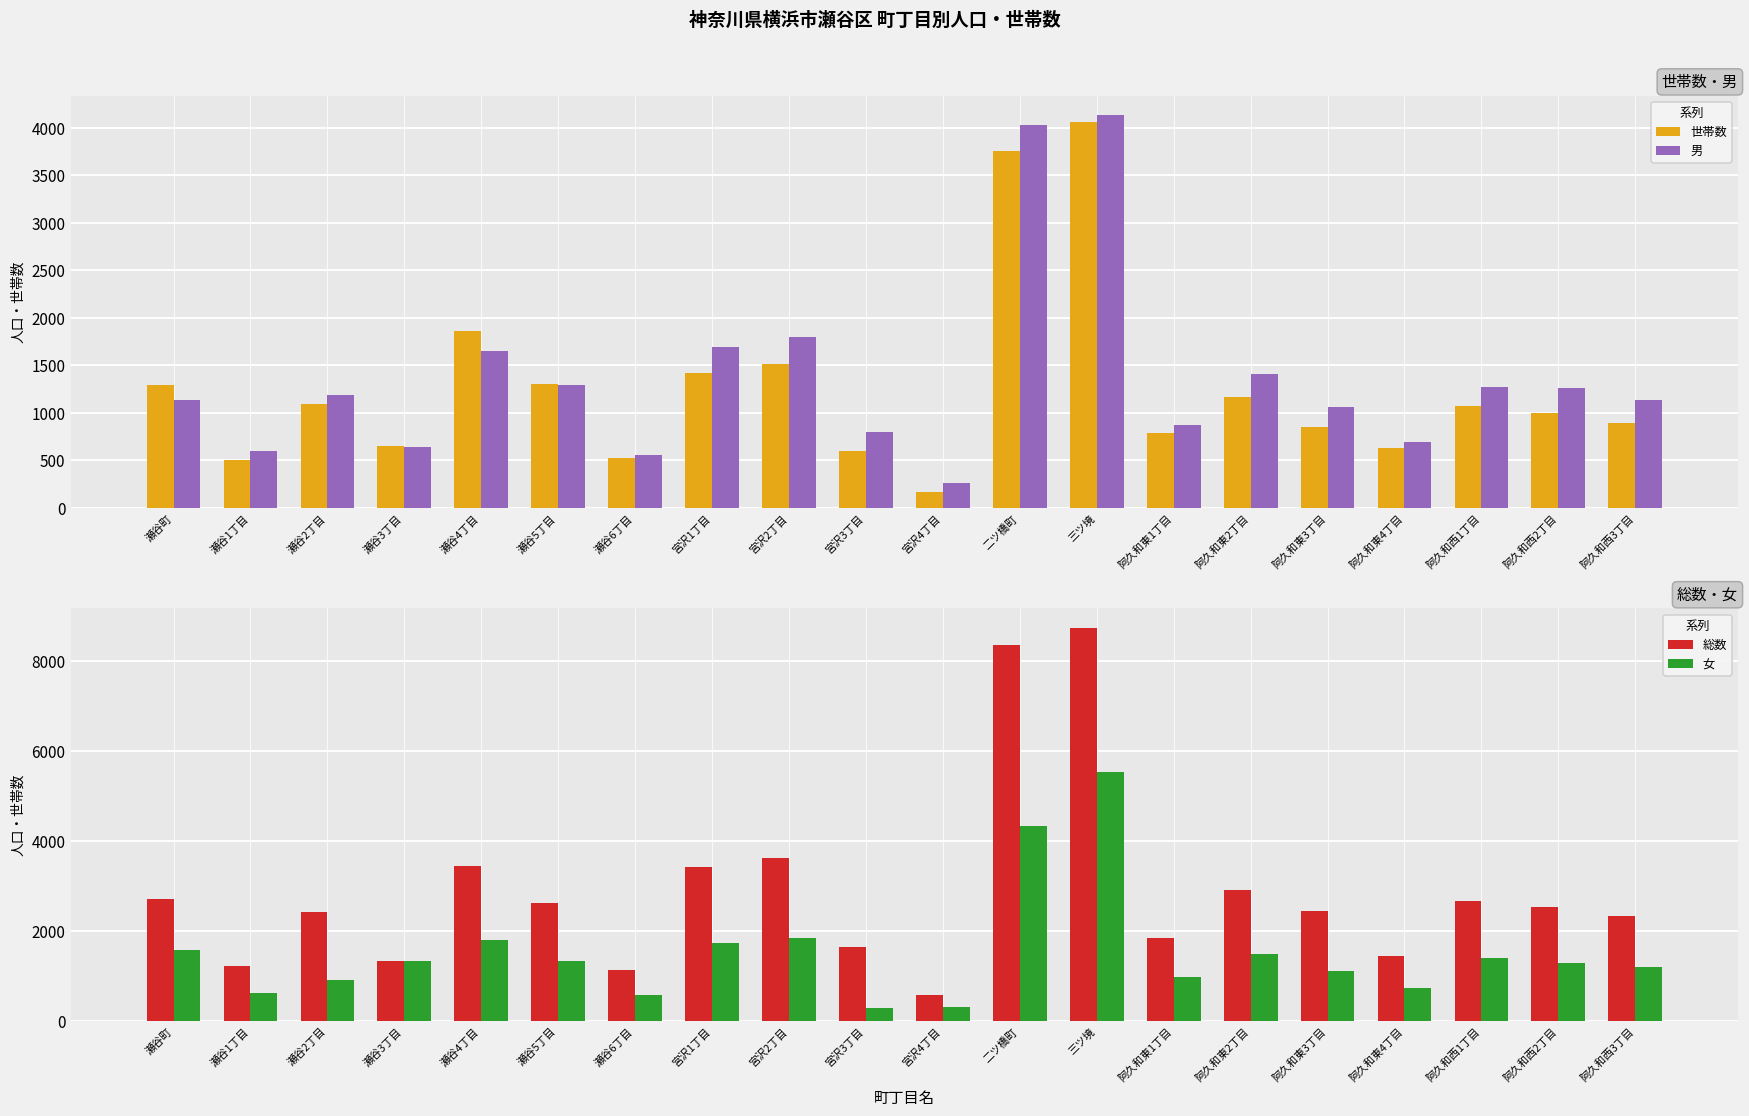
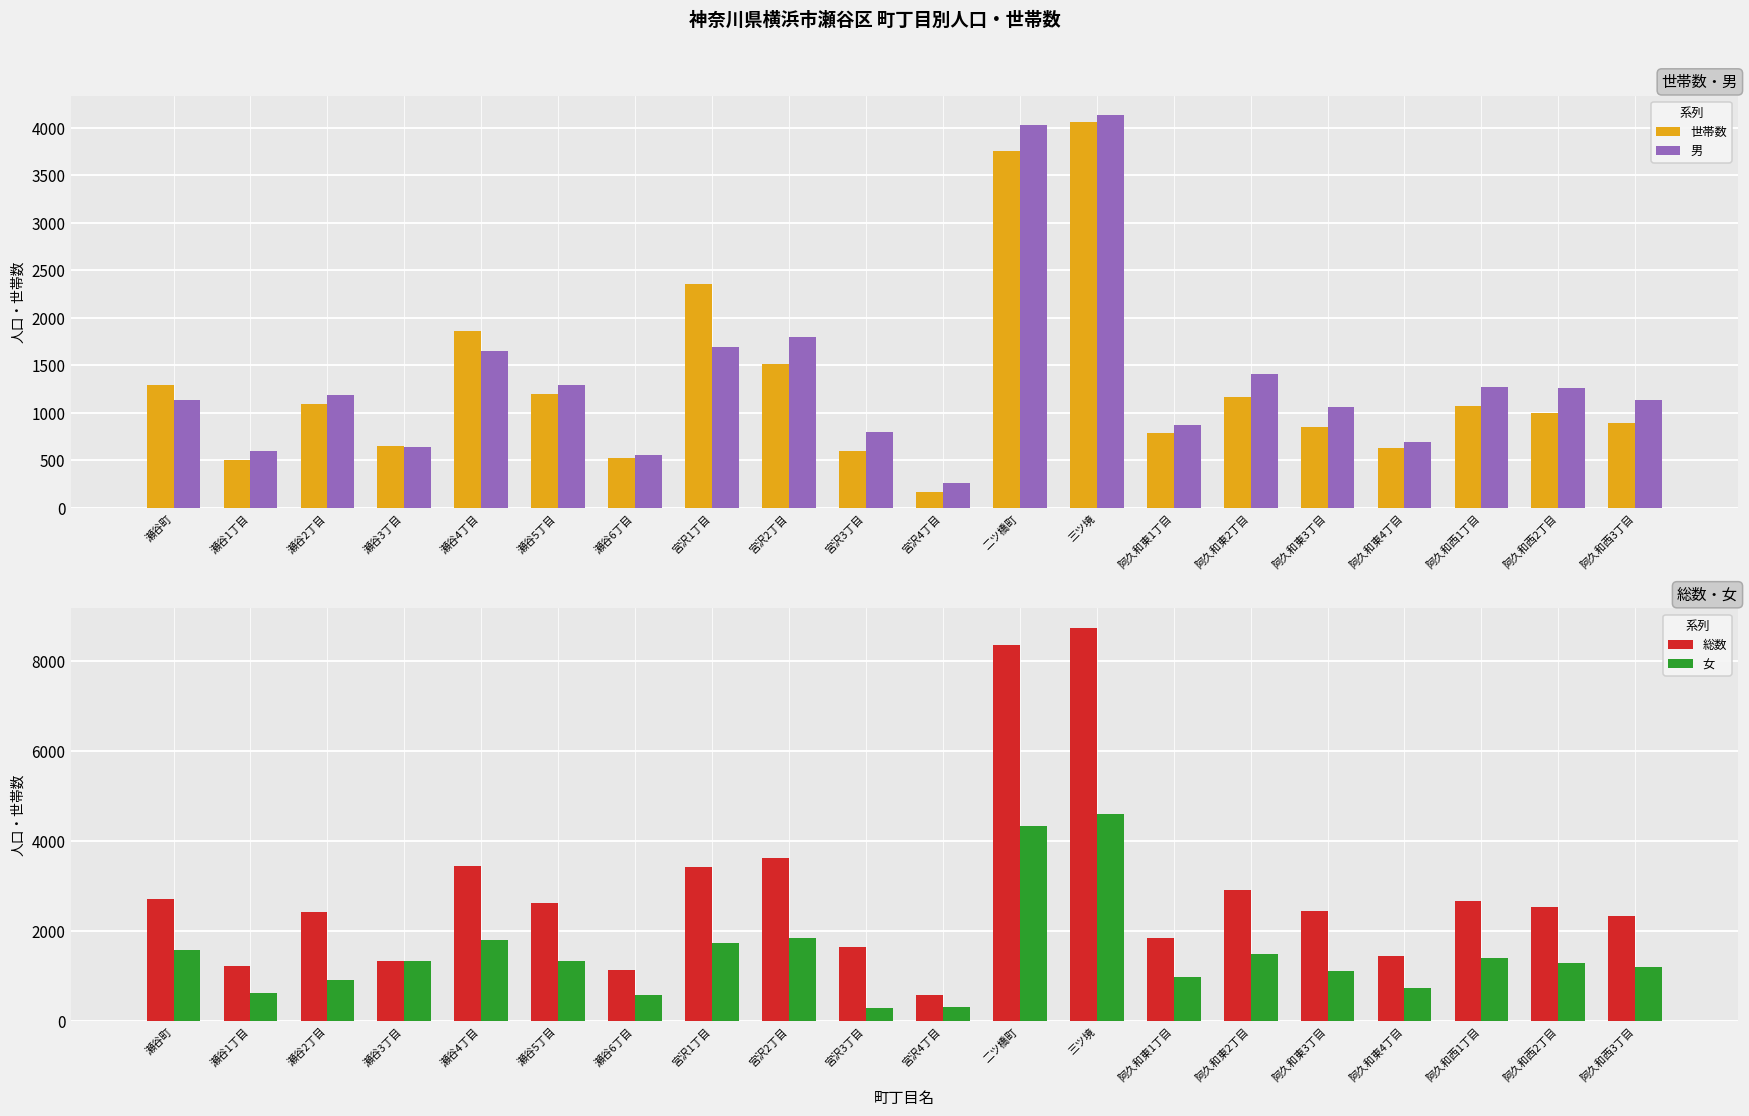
  {
    "世帯数・男": {
      "世帯数": {
        "瀬谷町": 1300,
        "瀬谷1丁目": 500,
        "瀬谷2丁目": 1100,
        "瀬谷3丁目": 600,
        "瀬谷4丁目": 1900,
-       "瀬谷5丁目": 1300,
+       "瀬谷5丁目": 1200,
        "瀬谷6丁目": 500,
-       "宮沢1丁目": 1400,
+       "宮沢1丁目": 2400,
        "宮沢2丁目": 1500,
        "宮沢3丁目": 600,
        "宮沢4丁目": 200,
        "二ツ橋町": 3800,
        "三ツ境": 4100,
        "阿久和東1丁目": 800,
        "阿久和東2丁目": 1200,
        "阿久和東3丁目": 800,
        "阿久和東4丁目": 600,
        "阿久和西1丁目": 1100,
        "阿久和西2丁目": 1000,
        "阿久和西3丁目": 900
      },
      "男": {
        "瀬谷町": 1100,
        "瀬谷1丁目": 600,
        "瀬谷2丁目": 1200,
        "瀬谷3丁目": 600,
        "瀬谷4丁目": 1700,
        "瀬谷5丁目": 1300,
        "瀬谷6丁目": 600,
        "宮沢1丁目": 1700,
        "宮沢2丁目": 1800,
        "宮沢3丁目": 800,
        "宮沢4丁目": 300,
        "二ツ橋町": 4000,
        "三ツ境": 4100,
        "阿久和東1丁目": 900,
        "阿久和東2丁目": 1400,
        "阿久和東3丁目": 1100,
        "阿久和東4丁目": 700,
        "阿久和西1丁目": 1300,
        "阿久和西2丁目": 1300,
        "阿久和西3丁目": 1100
      }
    },
    "総数・女": {
      "総数": {
        "瀬谷町": 2700,
        "瀬谷1丁目": 1200,
        "瀬谷2丁目": 2400,
        "瀬谷3丁目": 1300,
        "瀬谷4丁目": 3400,
        "瀬谷5丁目": 2600,
        "瀬谷6丁目": 1100,
        "宮沢1丁目": 3400,
        "宮沢2丁目": 3600,
        "宮沢3丁目": 1600,
        "宮沢4丁目": 600,
        "二ツ橋町": 8400,
        "三ツ境": 8700,
        "阿久和東1丁目": 1800,
        "阿久和東2丁目": 2900,
        "阿久和東3丁目": 2400,
        "阿久和東4丁目": 1400,
        "阿久和西1丁目": 2700,
        "阿久和西2丁目": 2500,
        "阿久和西3丁目": 2300
      },
      "女": {
        "瀬谷町": 1600,
        "瀬谷1丁目": 600,
        "瀬谷2丁目": 900,
        "瀬谷3丁目": 1300,
        "瀬谷4丁目": 1800,
        "瀬谷5丁目": 1300,
        "瀬谷6丁目": 600,
        "宮沢1丁目": 1700,
        "宮沢2丁目": 1800,
        "宮沢3丁目": 300,
        "宮沢4丁目": 300,
        "二ツ橋町": 4300,
-       "三ツ境": 5500,
+       "三ツ境": 4600,
        "阿久和東1丁目": 1000,
        "阿久和東2丁目": 1500,
        "阿久和東3丁目": 1100,
        "阿久和東4丁目": 700,
        "阿久和西1丁目": 1400,
        "阿久和西2丁目": 1300,
        "阿久和西3丁目": 1200
      }
    }
  }
